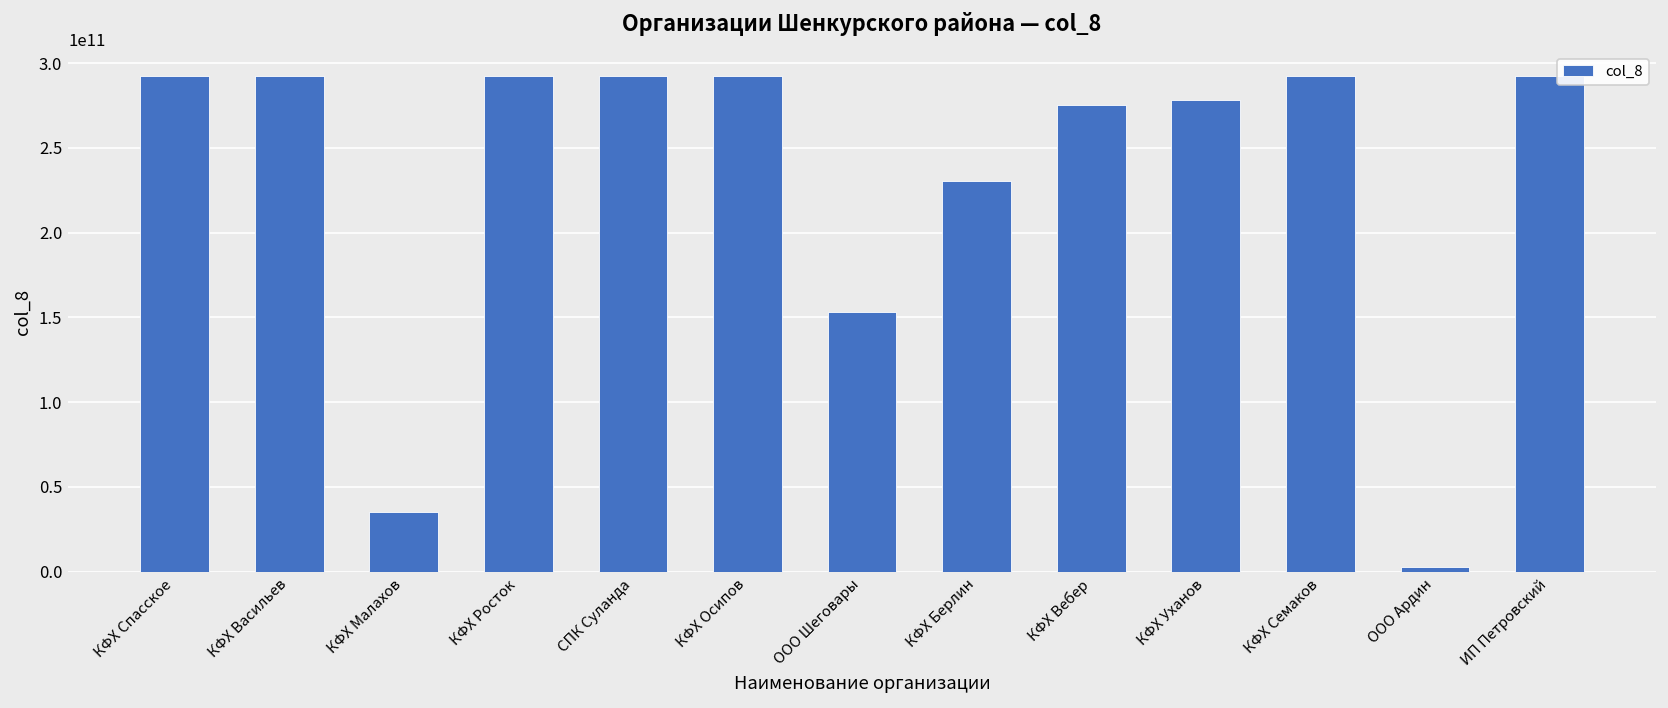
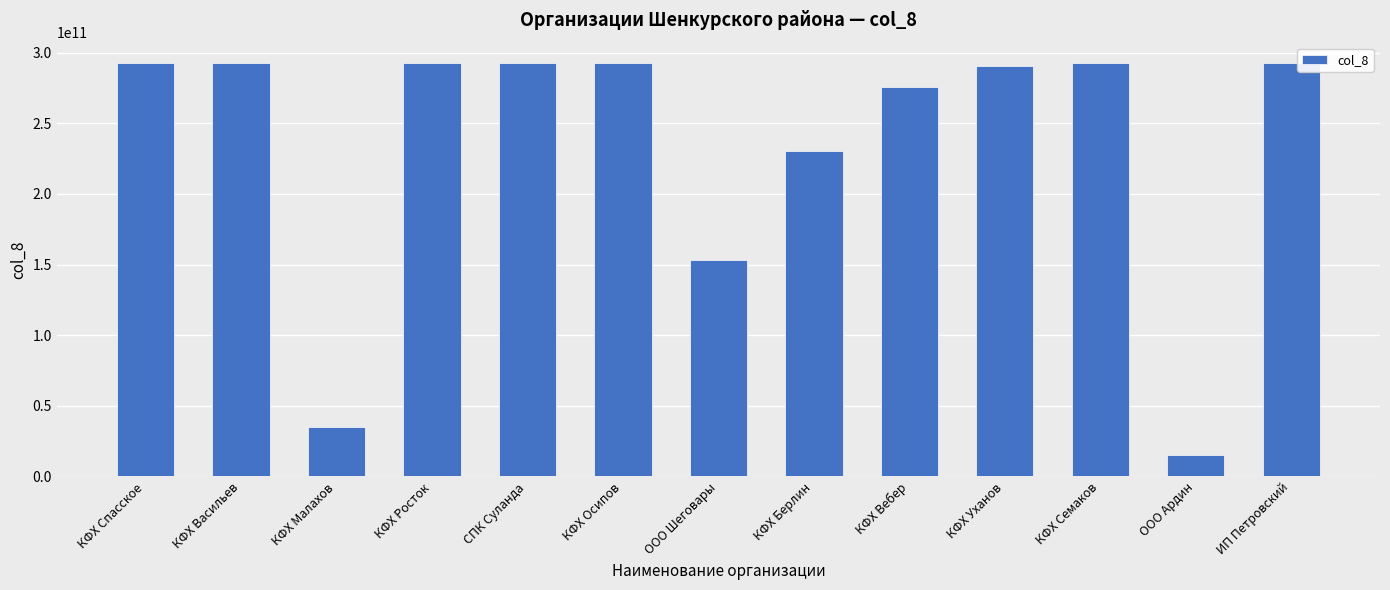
  {
    "КФХ Спасское": 292000000000,
    "КФХ Васильев": 292000000000,
    "КФХ Малахов": 35000000000,
    "КФХ Росток": 292000000000,
    "СПК Суланда": 292000000000,
    "КФХ Осипов": 292000000000,
    "ООО Шеговары": 153000000000,
    "КФХ Берлин": 230000000000,
    "КФХ Вебер": 275000000000,
-   "КФХ Уханов": 278000000000,
+   "КФХ Уханов": 291000000000,
    "КФХ Семаков": 292000000000,
-   "ООО Ардин": 3000000000,
+   "ООО Ардин": 15000000000,
    "ИП Петровский": 292000000000
  }
